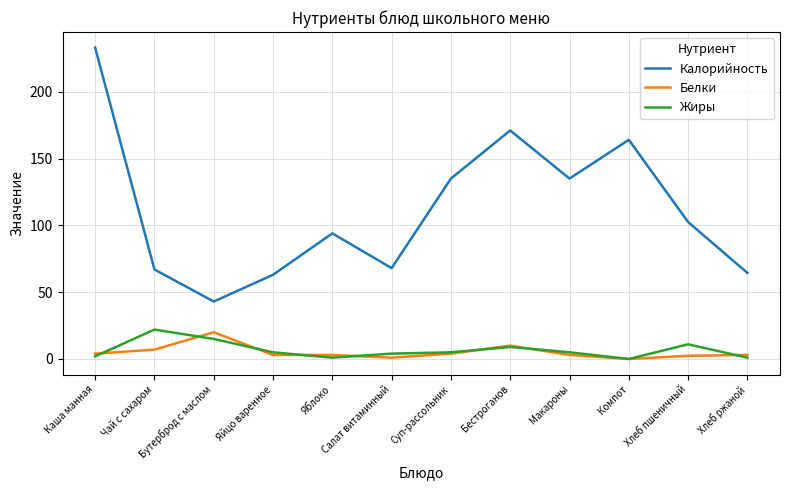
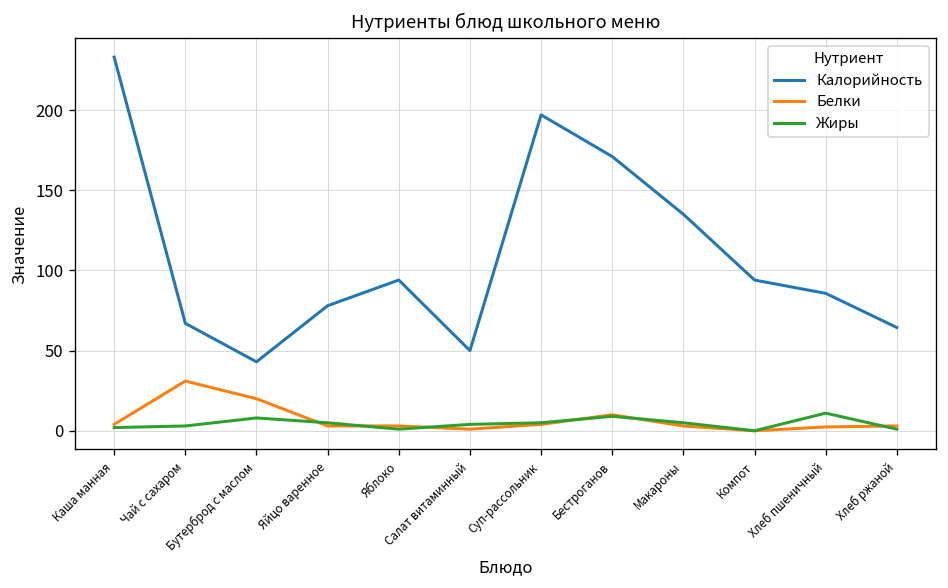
  {
    "Калорийность": {
      "Каша манная": 233,
      "Чай с сахаром": 67,
      "Бутерброд с маслом": 43,
-     "Яйцо варенное": 63,
+     "Яйцо варенное": 78,
      "Яблоко": 94,
-     "Салат витаминный": 68,
-     "Суп-рассольник": 135,
+     "Салат витаминный": 50,
+     "Суп-рассольник": 197,
      "Бестроганов": 171,
      "Макароны": 135,
-     "Компот": 164,
-     "Хлеб пшеничный": 103,
+     "Компот": 94,
+     "Хлеб пшеничный": 86,
      "Хлеб ржаной": 64
    },
    "Белки": {
      "Каша манная": 4,
-     "Чай с сахаром": 7,
+     "Чай с сахаром": 31,
      "Бутерброд с маслом": 20,
      "Яйцо варенное": 3,
      "Яблоко": 3,
      "Салат витаминный": 1,
      "Макароны": 3,
      "Хлеб пшеничный": 2,
      "Хлеб ржаной": 3
    },
    "Жиры": {
      "Каша манная": 2,
-     "Чай с сахаром": 22,
-     "Бутерброд с маслом": 15,
+     "Чай с сахаром": 3,
+     "Бутерброд с маслом": 8,
      "Яйцо варенное": 5,
      "Яблоко": 1,
      "Салат витаминный": 4,
      "Макароны": 5,
      "Хлеб пшеничный": 11,
      "Хлеб ржаной": 1
    }
  }
